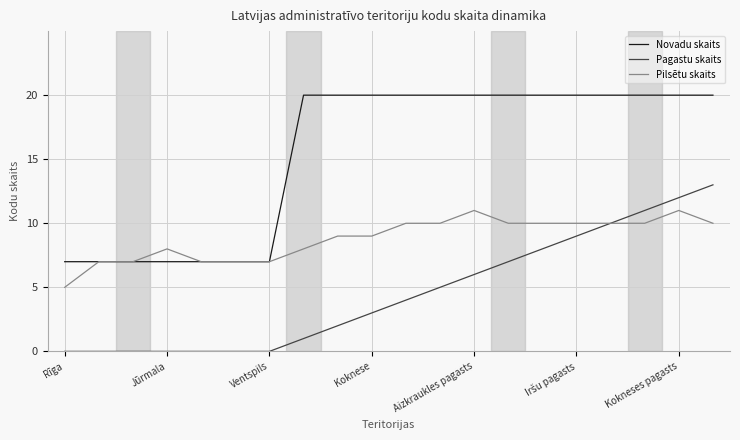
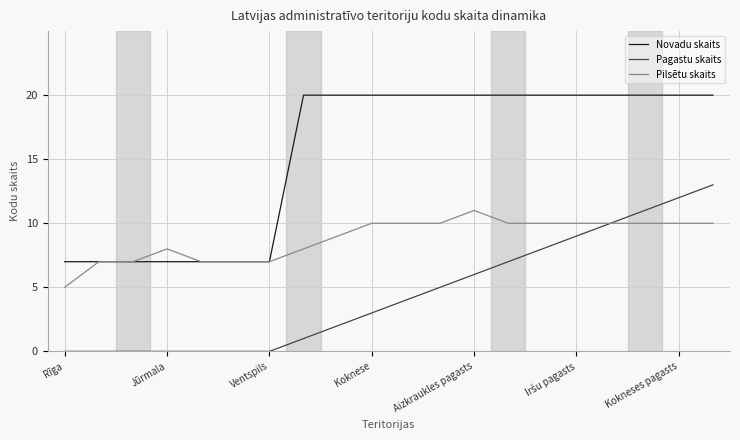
  {
    "Novadu skaits": {
      "Rīga": 7,
      "Jūrmala": 7,
      "Koknese": 20,
      "Aizkraukles pagasts": 20,
      "Iršu pagasts": 20,
      "Kokneses pagasts": 20
    },
    "Pagastu skaits": {
      "Rīga": 0,
      "Jūrmala": 0,
      "Ventspils": 0,
      "Koknese": 3,
      "Aizkraukles pagasts": 6,
      "Iršu pagasts": 9,
      "Kokneses pagasts": 12
    },
    "Pilsētu skaits": {
      "Rīga": 5,
      "Jūrmala": 8,
-     "Koknese": 9,
+     "Koknese": 10,
      "Aizkraukles pagasts": 11,
      "Iršu pagasts": 10,
-     "Kokneses pagasts": 11
+     "Kokneses pagasts": 10
    }
  }
